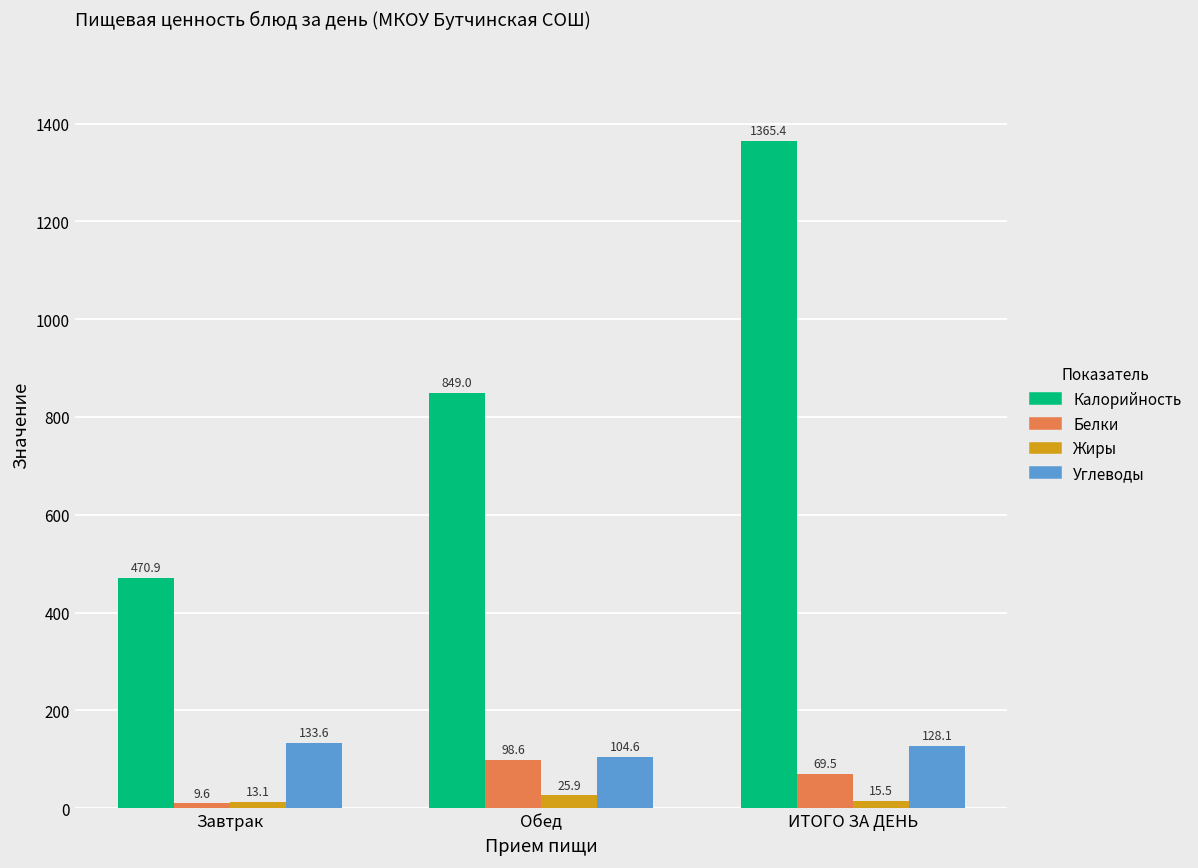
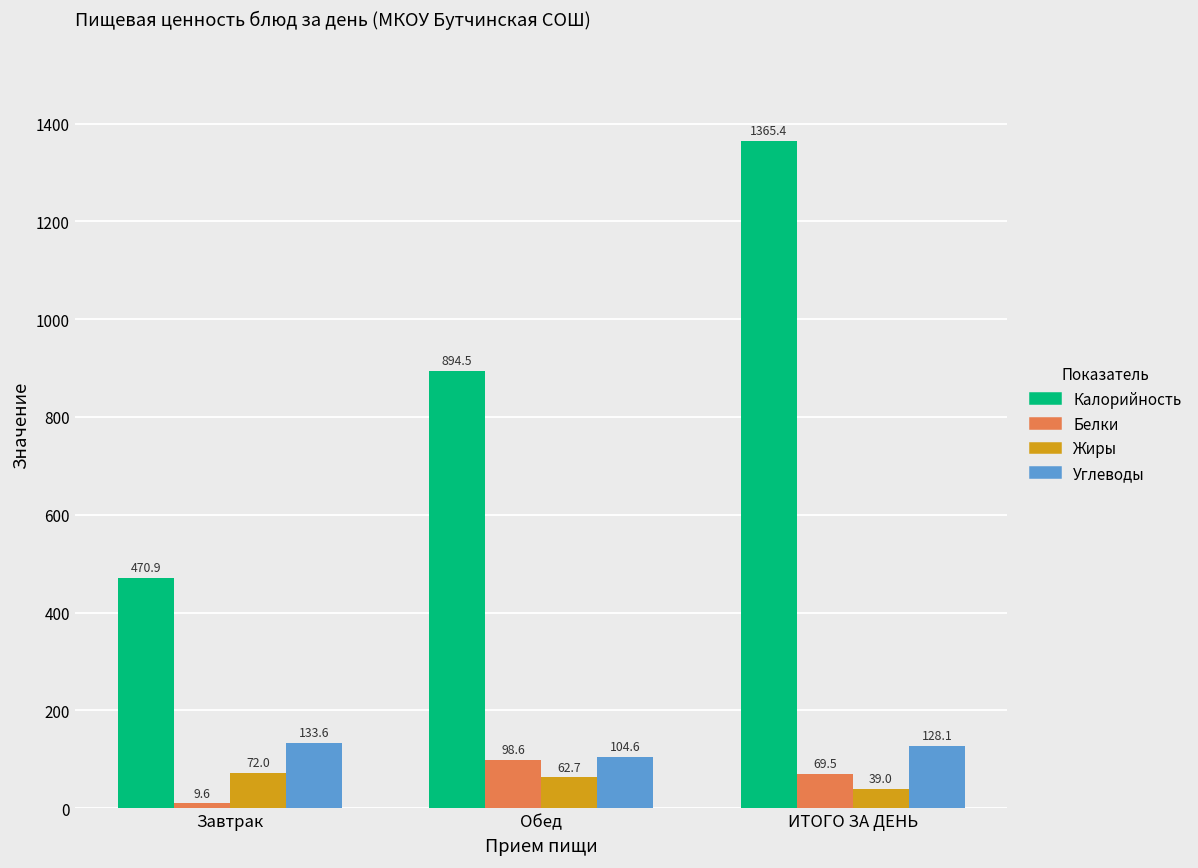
  {
    "Калорийность": {
      "Завтрак": 470.9,
-     "Обед": 849.0,
+     "Обед": 894.5,
      "ИТОГО ЗА ДЕНЬ": 1365.4
    },
    "Белки": {
      "Завтрак": 9.6,
      "Обед": 98.6,
      "ИТОГО ЗА ДЕНЬ": 69.5
    },
    "Жиры": {
-     "Завтрак": 13.1,
-     "Обед": 25.9,
-     "ИТОГО ЗА ДЕНЬ": 15.5
+     "Завтрак": 72.0,
+     "Обед": 62.7,
+     "ИТОГО ЗА ДЕНЬ": 39.0
    },
    "Углеводы": {
      "Завтрак": 133.6,
      "Обед": 104.6,
      "ИТОГО ЗА ДЕНЬ": 128.1
    }
  }
